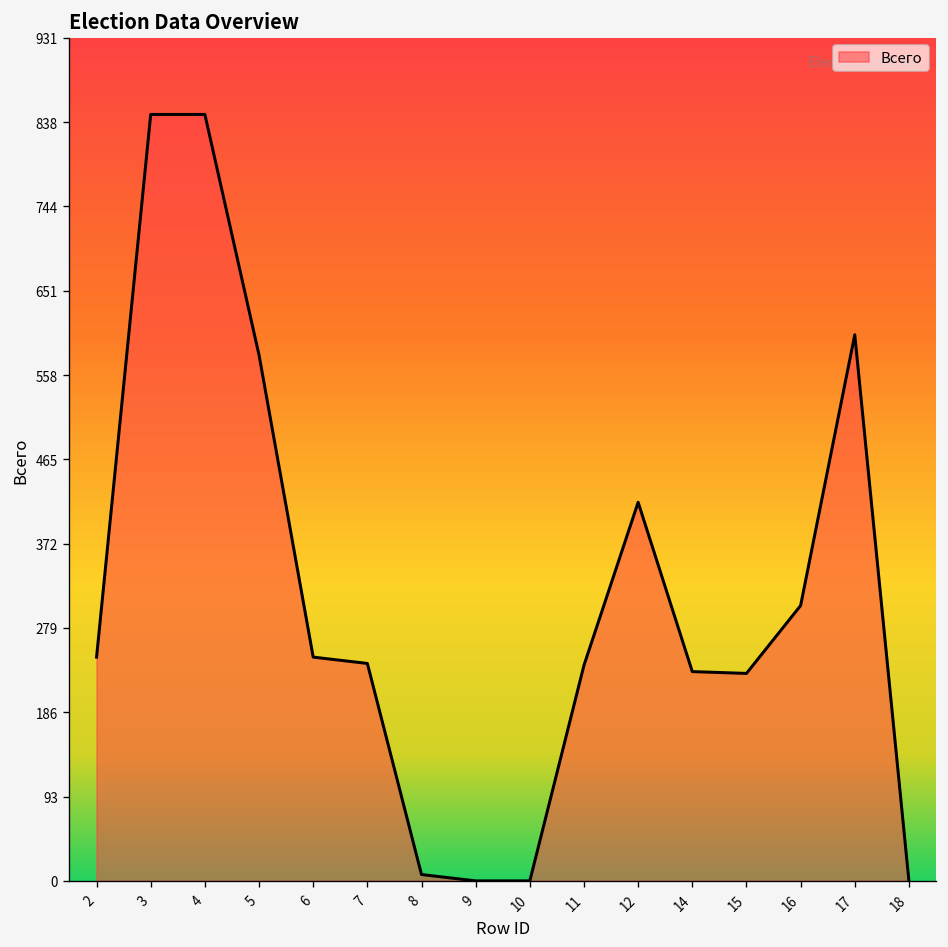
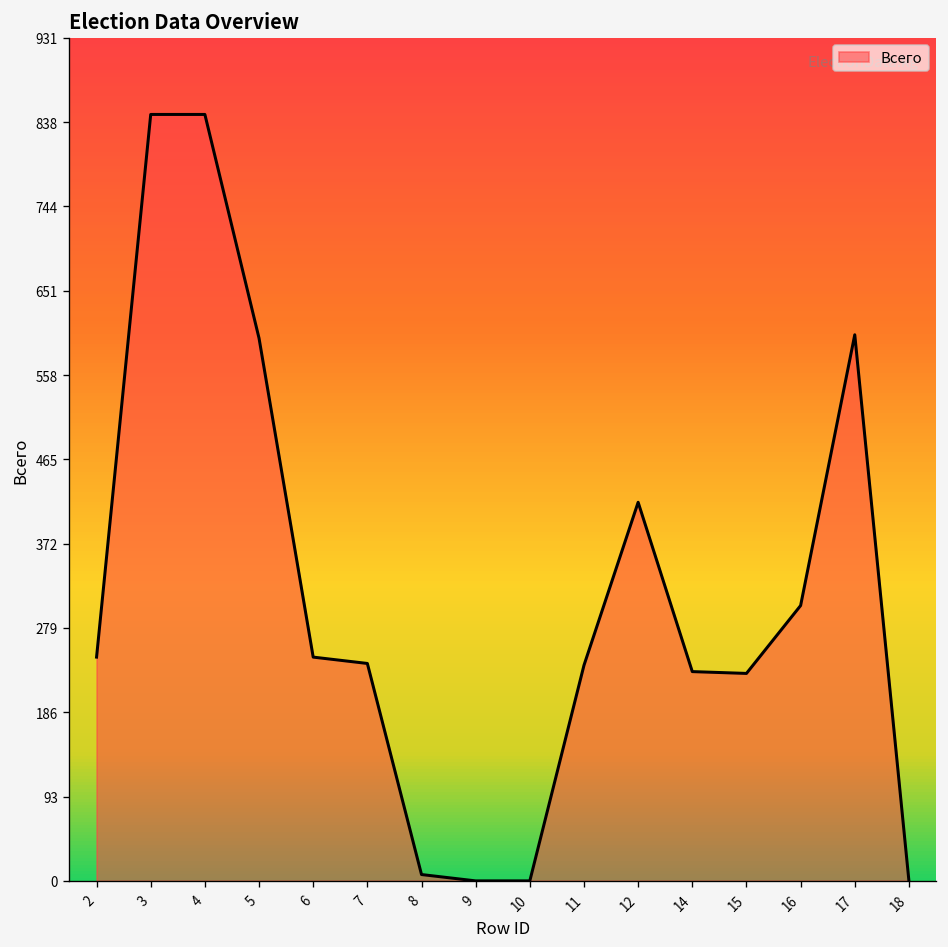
  {
    "2": 250,
    "3": 850,
    "4": 850,
-   "5": 580,
+   "5": 600,
    "6": 250,
    "7": 240,
    "8": 10,
    "9": 0,
    "10": 0,
    "11": 240,
    "12": 420,
    "14": 230,
    "15": 230,
    "16": 300,
    "17": 600,
    "18": 0
  }
